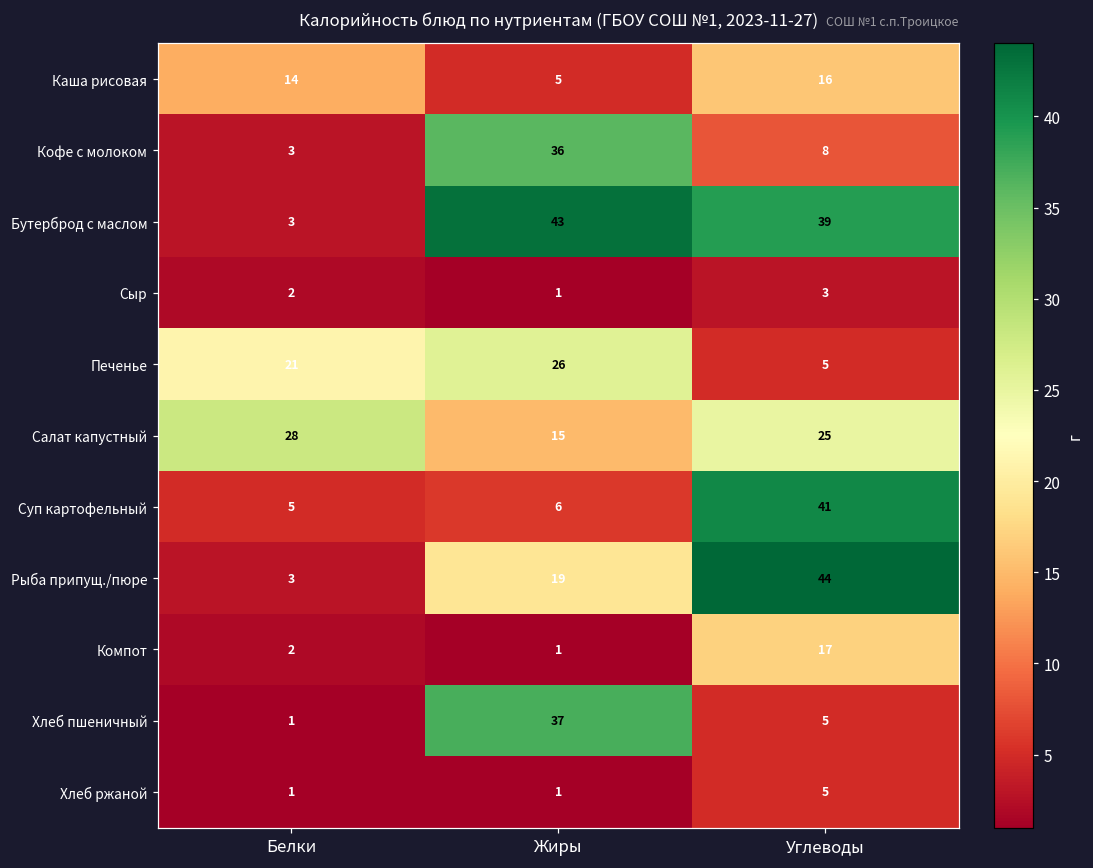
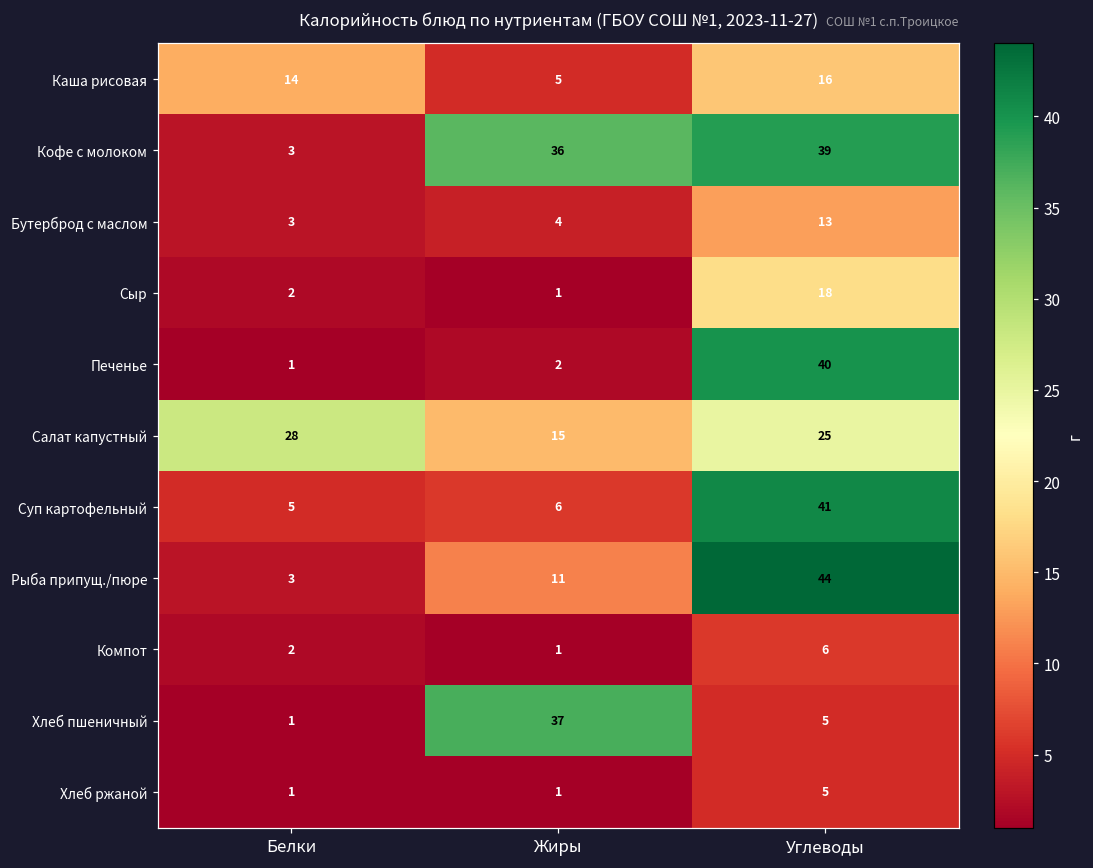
  {
    "Каша рисовая": {
      "Белки": 14,
      "Жиры": 5,
      "Углеводы": 16
    },
    "Кофе с молоком": {
      "Белки": 3,
      "Жиры": 36,
-     "Углеводы": 8
+     "Углеводы": 39
    },
    "Бутерброд с маслом": {
      "Белки": 3,
-     "Жиры": 43,
-     "Углеводы": 39
+     "Жиры": 4,
+     "Углеводы": 13
    },
    "Сыр": {
      "Белки": 2,
      "Жиры": 1,
-     "Углеводы": 3
+     "Углеводы": 18
    },
    "Печенье": {
-     "Белки": 21,
-     "Жиры": 26,
-     "Углеводы": 5
+     "Белки": 1,
+     "Жиры": 2,
+     "Углеводы": 40
    },
    "Салат капустный": {
      "Белки": 28,
      "Жиры": 15,
      "Углеводы": 25
    },
    "Суп картофельный": {
      "Белки": 5,
      "Жиры": 6,
      "Углеводы": 41
    },
    "Рыба припущ./пюре": {
      "Белки": 3,
-     "Жиры": 19,
+     "Жиры": 11,
      "Углеводы": 44
    },
    "Компот": {
      "Белки": 2,
      "Жиры": 1,
-     "Углеводы": 17
+     "Углеводы": 6
    },
    "Хлеб пшеничный": {
      "Белки": 1,
      "Жиры": 37,
      "Углеводы": 5
    },
    "Хлеб ржаной": {
      "Белки": 1,
      "Жиры": 1,
      "Углеводы": 5
    }
  }
